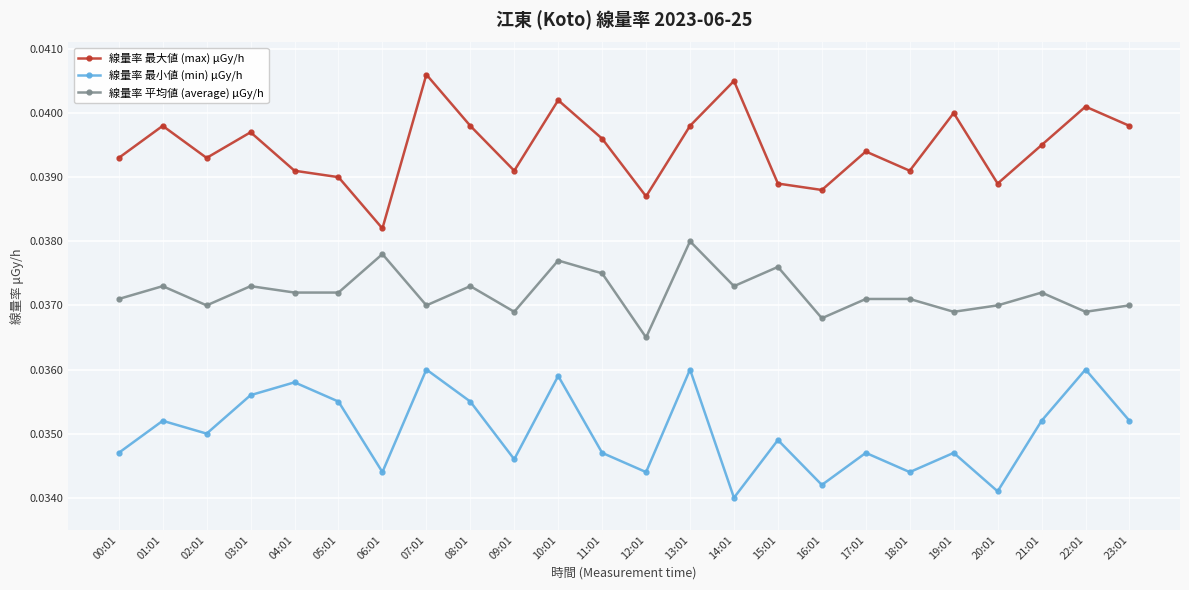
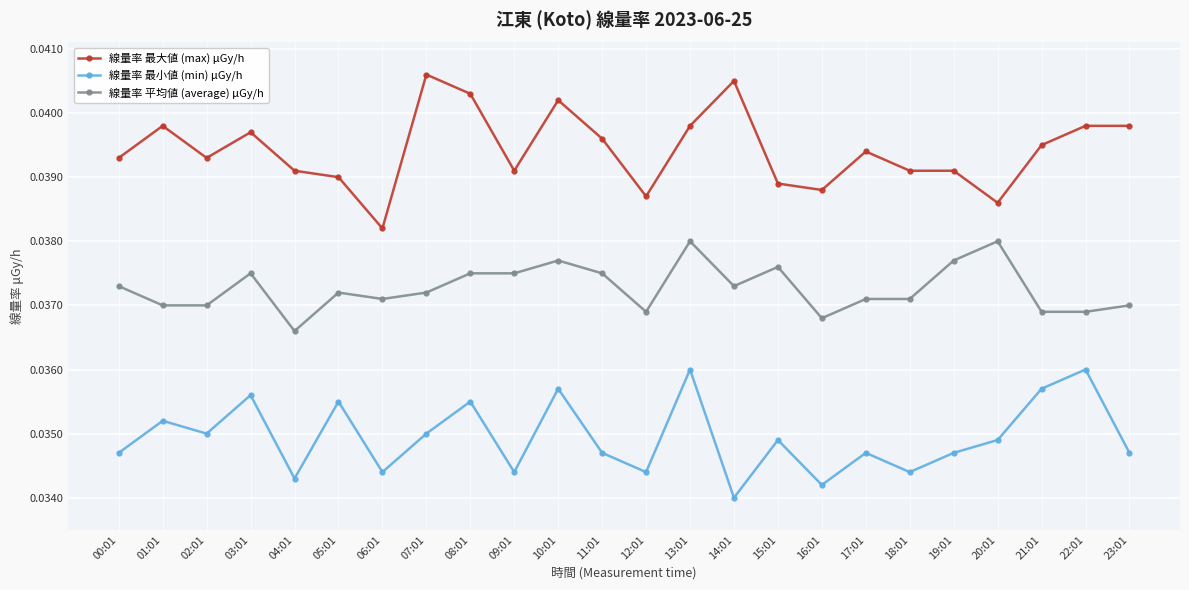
  {
    "線量率 最大値 (max) μGy/h": {
      "00:01": 0.0393,
      "01:01": 0.0398,
      "02:01": 0.0393,
      "03:01": 0.0397,
      "04:01": 0.0391,
      "05:01": 0.0390,
      "06:01": 0.0382,
      "07:01": 0.0406,
-     "08:01": 0.0398,
+     "08:01": 0.0403,
      "09:01": 0.0391,
      "10:01": 0.0402,
      "11:01": 0.0396,
      "12:01": 0.0387,
      "13:01": 0.0398,
      "14:01": 0.0405,
      "15:01": 0.0389,
      "16:01": 0.0388,
      "17:01": 0.0394,
      "18:01": 0.0391,
-     "19:01": 0.0400,
-     "20:01": 0.0389,
+     "19:01": 0.0391,
+     "20:01": 0.0386,
      "21:01": 0.0395,
-     "22:01": 0.0401,
+     "22:01": 0.0398,
      "23:01": 0.0398
    },
    "線量率 最小値 (min) μGy/h": {
      "00:01": 0.0347,
      "01:01": 0.0352,
      "02:01": 0.0350,
      "03:01": 0.0356,
-     "04:01": 0.0358,
+     "04:01": 0.0343,
      "05:01": 0.0355,
      "06:01": 0.0344,
-     "07:01": 0.036,
+     "07:01": 0.035,
      "08:01": 0.0355,
-     "09:01": 0.0346,
-     "10:01": 0.0359,
+     "09:01": 0.0344,
+     "10:01": 0.0357,
      "11:01": 0.0347,
      "12:01": 0.0344,
      "13:01": 0.0360,
      "14:01": 0.0340,
      "15:01": 0.0349,
      "16:01": 0.0342,
      "17:01": 0.0347,
      "18:01": 0.0344,
      "19:01": 0.0347,
-     "20:01": 0.0341,
-     "21:01": 0.0352,
+     "20:01": 0.0349,
+     "21:01": 0.0357,
      "22:01": 0.0360,
-     "23:01": 0.0352
+     "23:01": 0.0347
    },
    "線量率 平均値 (average) μGy/h": {
-     "00:01": 0.0371,
-     "01:01": 0.0373,
+     "00:01": 0.0373,
+     "01:01": 0.0370,
      "02:01": 0.0370,
-     "03:01": 0.0373,
-     "04:01": 0.0372,
+     "03:01": 0.0375,
+     "04:01": 0.0366,
      "05:01": 0.0372,
-     "06:01": 0.0378,
-     "07:01": 0.0370,
-     "08:01": 0.0373,
-     "09:01": 0.0369,
+     "06:01": 0.0371,
+     "07:01": 0.0372,
+     "08:01": 0.0375,
+     "09:01": 0.0375,
      "10:01": 0.0377,
      "11:01": 0.0375,
-     "12:01": 0.0365,
+     "12:01": 0.0369,
      "13:01": 0.0380,
      "14:01": 0.0373,
      "15:01": 0.0376,
      "16:01": 0.0368,
      "17:01": 0.0371,
      "18:01": 0.0371,
-     "19:01": 0.0369,
-     "20:01": 0.037,
-     "21:01": 0.0372,
+     "19:01": 0.0377,
+     "20:01": 0.038,
+     "21:01": 0.0369,
      "22:01": 0.0369,
      "23:01": 0.0370
    }
  }
